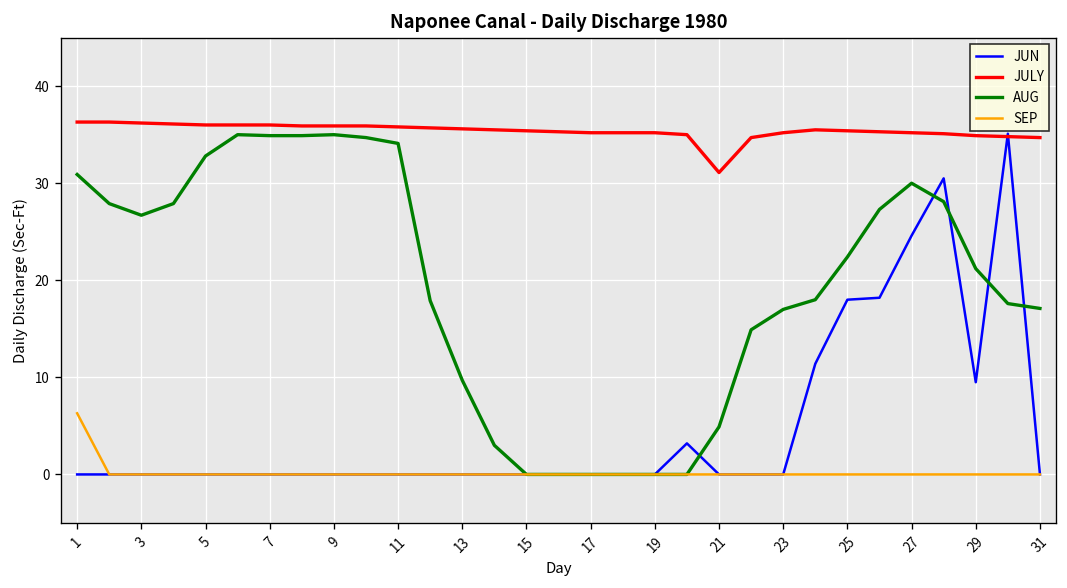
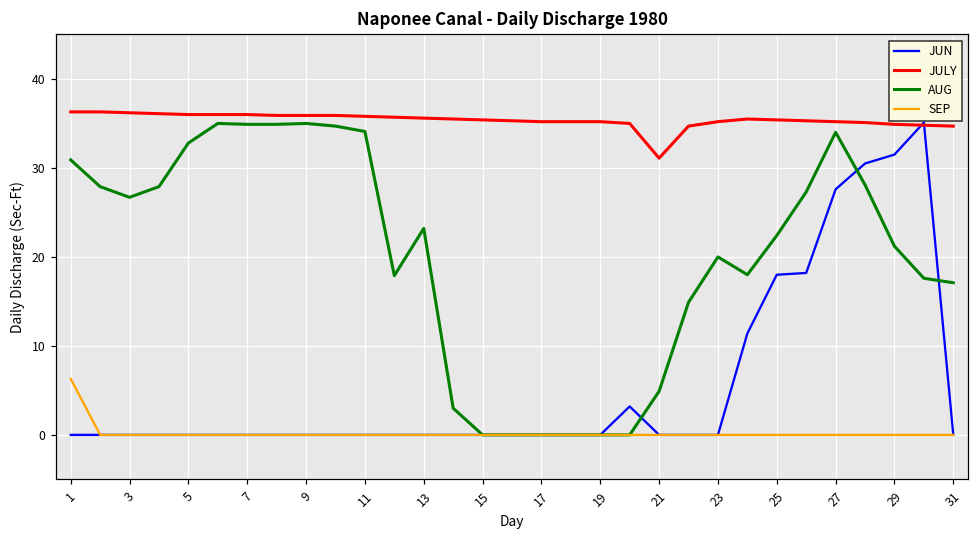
  {
    "JUN": {
      "1": 0,
      "25": 18,
-     "27": 25,
-     "29": 10
+     "27": 28,
+     "29": 32
    },
    "JULY": {
      "1": 36,
      "3": 36,
      "5": 36,
      "7": 36,
      "9": 36,
      "11": 36,
      "13": 36,
      "15": 35,
      "17": 35,
      "19": 35,
      "21": 31,
      "23": 35,
      "25": 35,
      "27": 35,
      "29": 35,
      "31": 35
    },
    "AUG": {
      "1": 31,
      "3": 27,
      "5": 33,
      "7": 35,
      "9": 35,
      "11": 34,
-     "13": 10,
+     "13": 23,
      "21": 5,
-     "23": 17,
+     "23": 20,
      "25": 22,
-     "27": 30,
+     "27": 34,
      "29": 21,
      "31": 17
    },
    "SEP": {
      "1": 6,
      "25": 0,
      "27": 0,
      "29": 0
    }
  }
